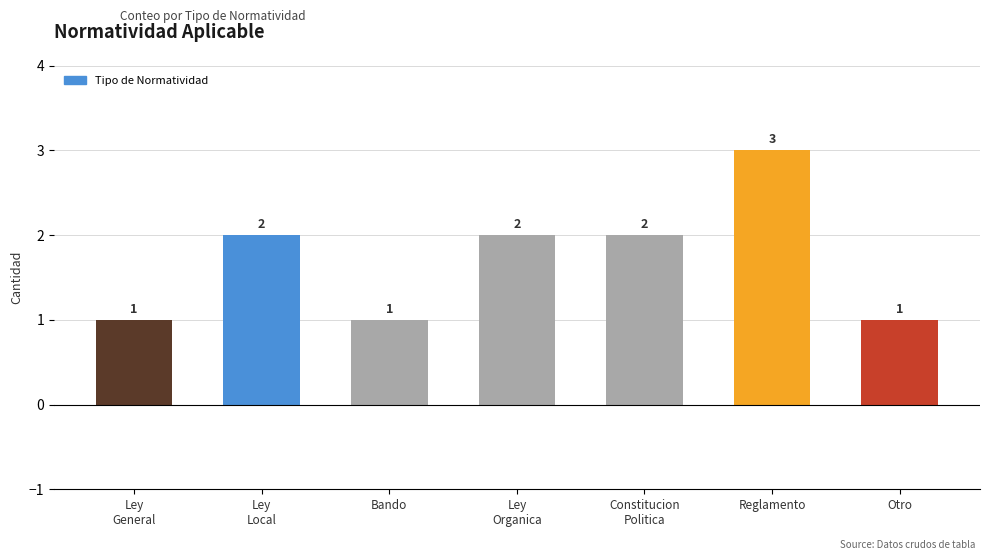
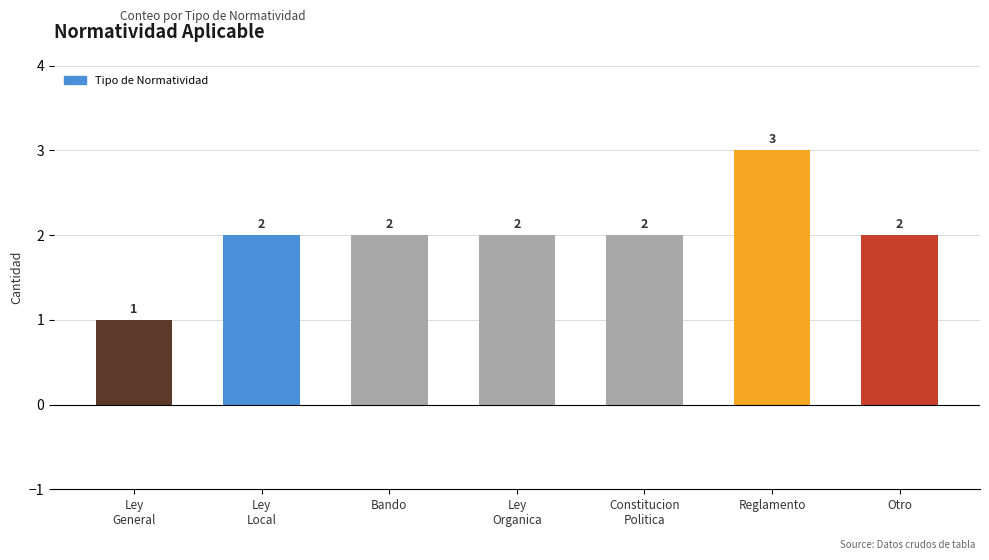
  {
    "Ley General": 1,
    "Ley Local": 2,
-   "Bando": 1,
+   "Bando": 2,
    "Ley Organica": 2,
    "Constitucion Politica": 2,
    "Reglamento": 3,
-   "Otro": 1
+   "Otro": 2
  }
